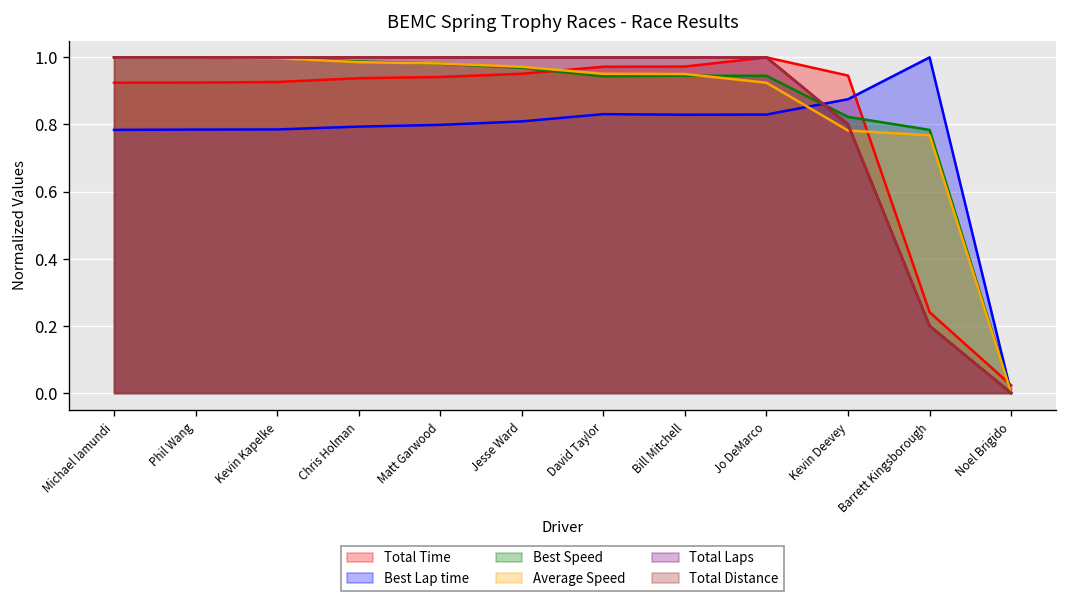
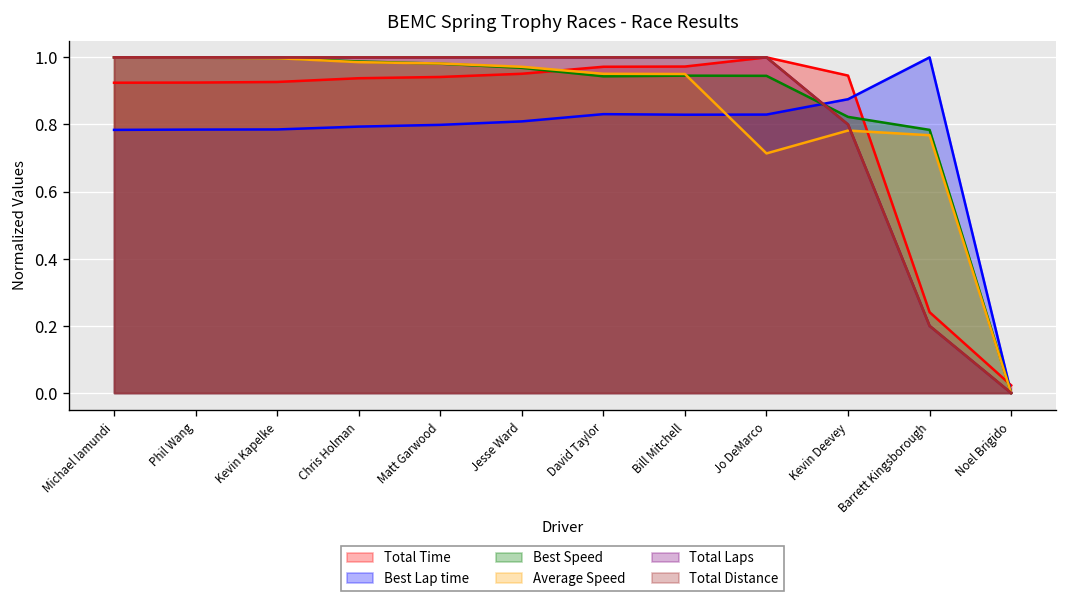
  {
    "Best Lap time": {
      "Michael Iamundi": 0.78,
      "Phil Wang": 0.78,
      "Kevin Kapelke": 0.79,
      "Chris Holman": 0.79,
      "Matt Garwood": 0.80,
      "Jesse Ward": 0.81,
      "David Taylor": 0.83,
      "Bill Mitchell": 0.83,
      "Jo DeMarco": 0.83,
      "Kevin Deevey": 0.88,
      "Barrett Kingsborough": 1.00
    },
    "Best Speed": {
      "Jo DeMarco": 0.95,
      "Kevin Deevey": 0.82,
      "Barrett Kingsborough": 0.78
    },
    "Average Speed": {
-     "Jo DeMarco": 0.92,
+     "Jo DeMarco": 0.71,
      "Kevin Deevey": 0.78,
      "Barrett Kingsborough": 0.77
    }
  }
